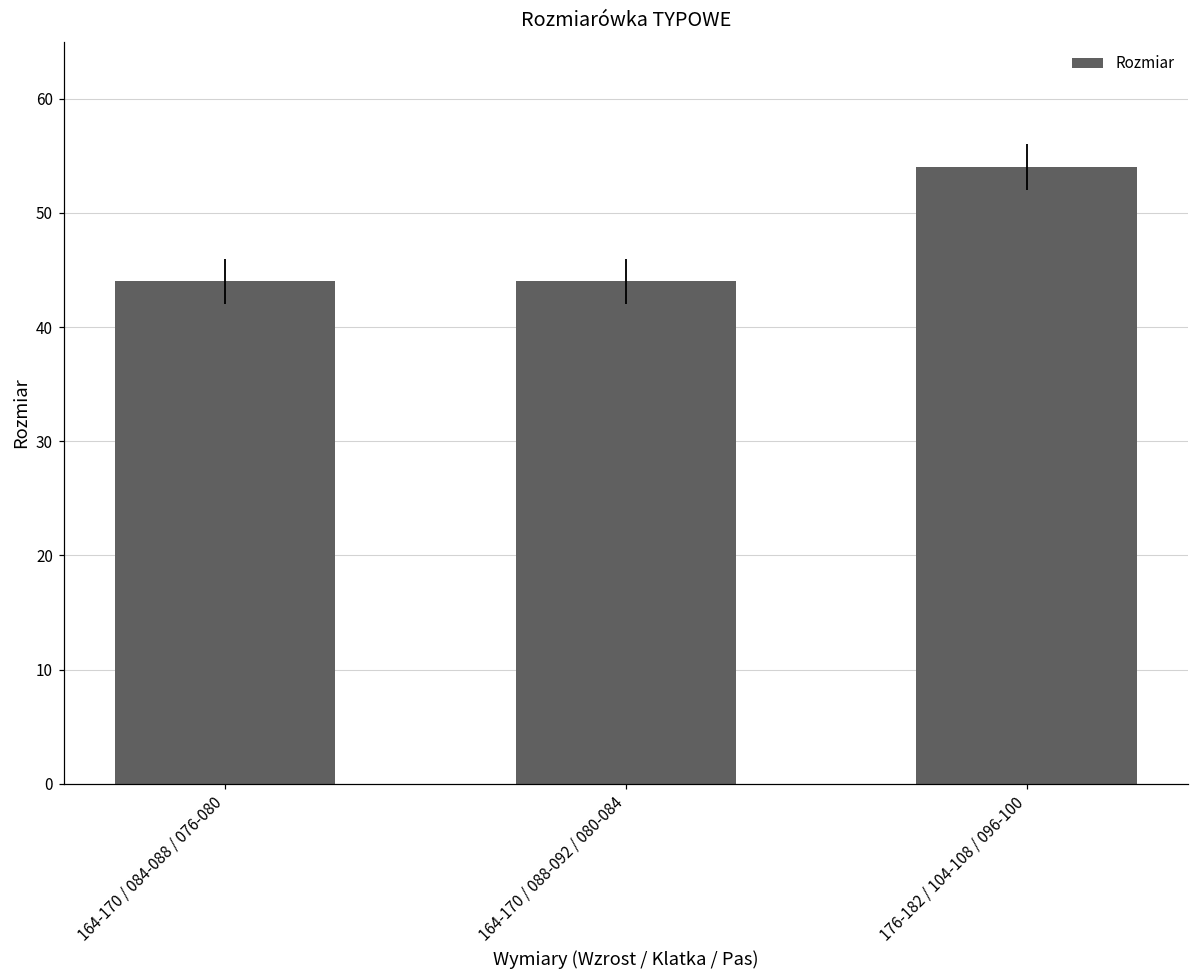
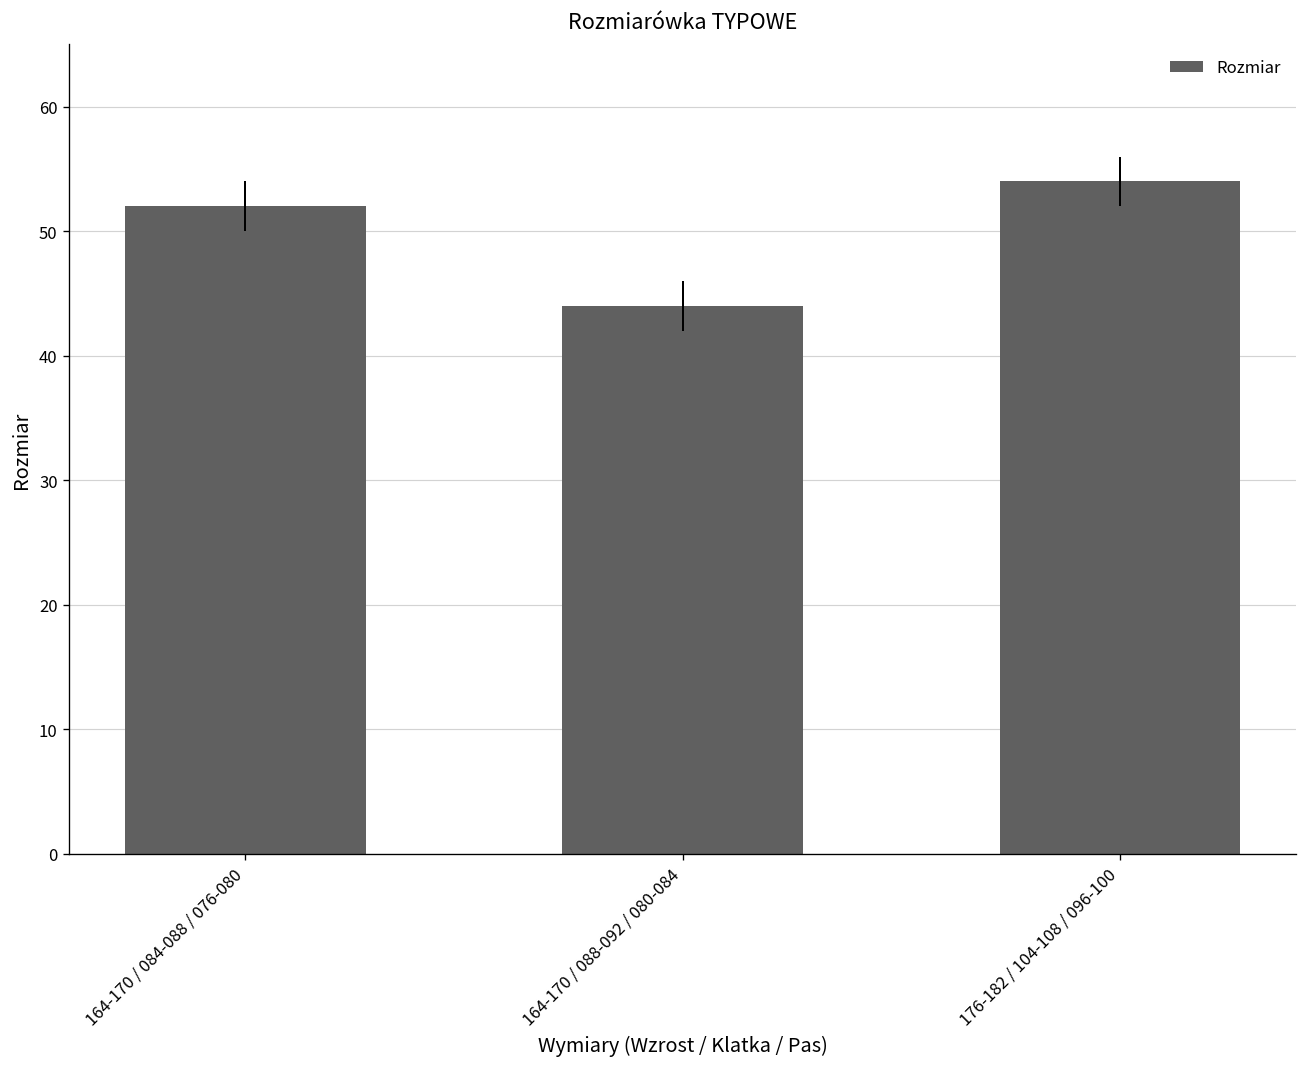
  {
-   "164-170 / 084-088 / 076-080": 44,
+   "164-170 / 084-088 / 076-080": 52,
    "164-170 / 088-092 / 080-084": 44,
    "176-182 / 104-108 / 096-100": 54
  }
